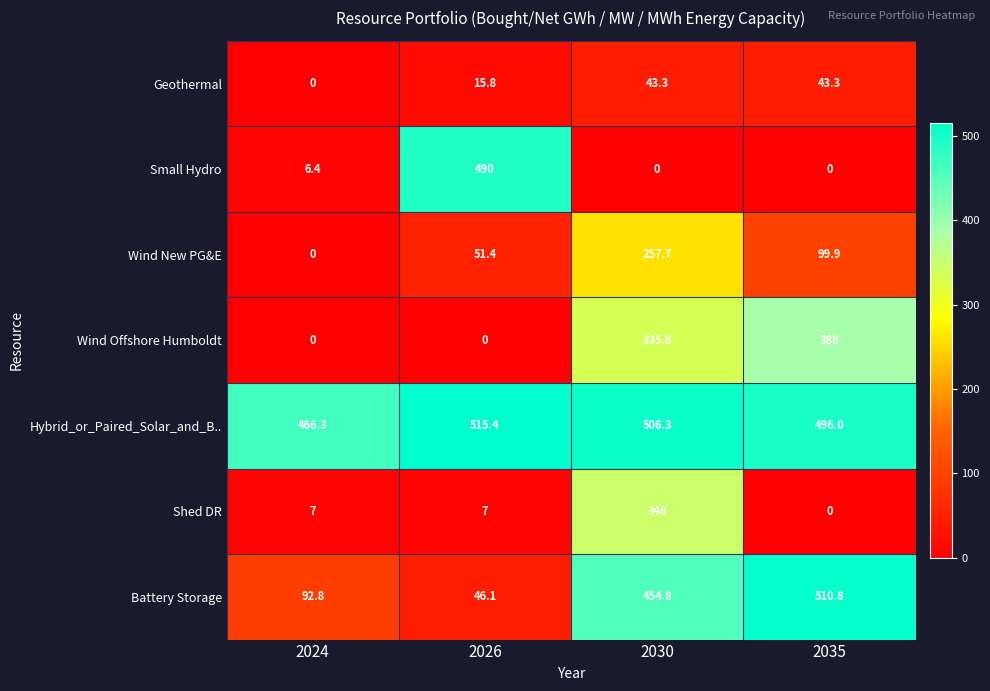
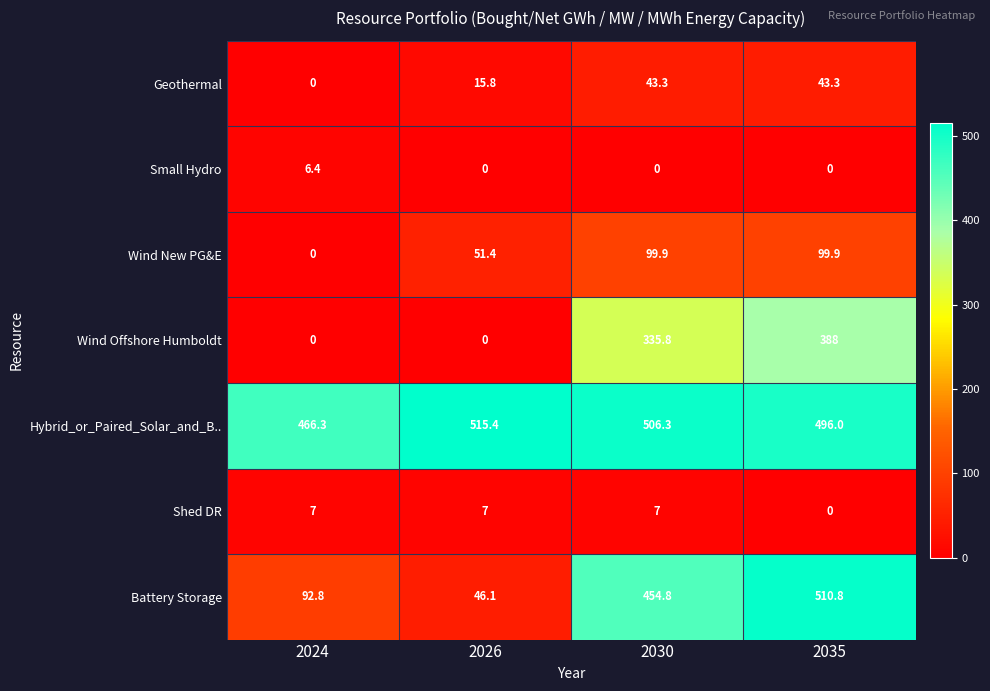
  {
    "Geothermal": {
      "2024": 0,
      "2026": 15.8,
      "2030": 43.3,
      "2035": 43.3
    },
    "Small Hydro": {
      "2024": 6.4,
-     "2026": 490,
+     "2026": 0,
      "2030": 0,
      "2035": 0
    },
    "Wind New PG&E": {
      "2024": 0,
      "2026": 51.4,
-     "2030": 257.7,
+     "2030": 99.9,
      "2035": 99.9
    },
    "Wind Offshore Humboldt": {
      "2024": 0,
      "2026": 0,
      "2030": 335.8,
      "2035": 388
    },
    "Hybrid_or_Paired_Solar_and_B..": {
      "2024": 466.3,
      "2026": 515.4,
      "2030": 506.3,
      "2035": 496.0
    },
    "Shed DR": {
      "2024": 7,
      "2026": 7,
-     "2030": 348,
+     "2030": 7,
      "2035": 0
    },
    "Battery Storage": {
      "2024": 92.8,
      "2026": 46.1,
      "2030": 454.8,
      "2035": 510.8
    }
  }
